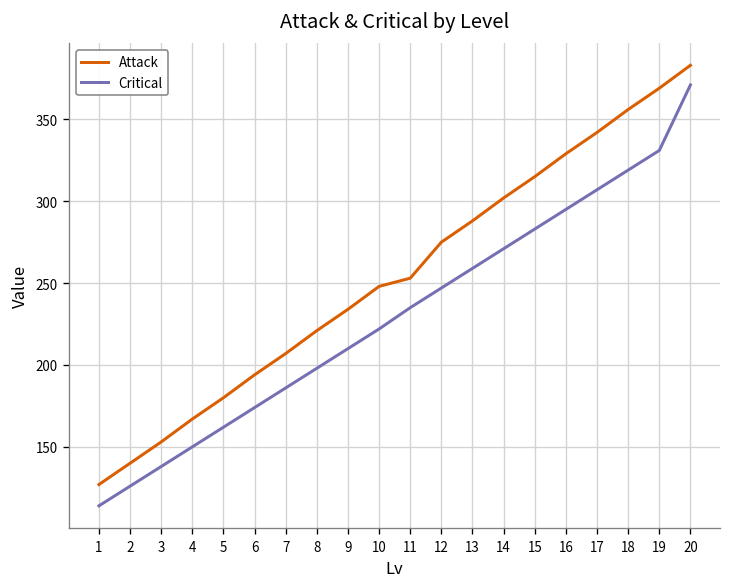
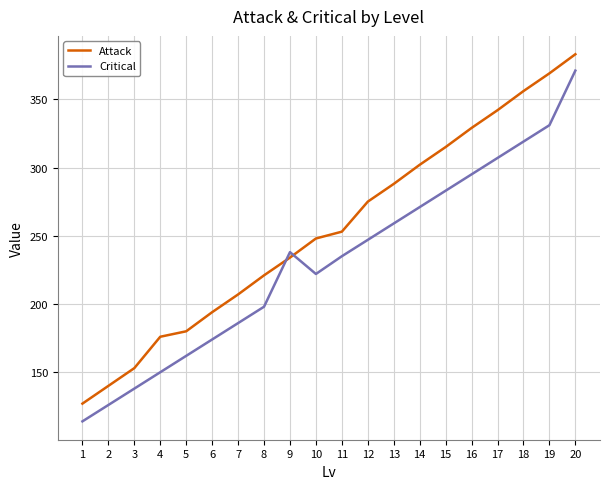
  {
    "Attack": {
      "1": 127,
      "2": 140,
      "3": 153,
-     "4": 167,
+     "4": 176,
      "5": 180,
      "6": 194,
      "7": 207,
      "8": 221,
      "9": 234,
      "10": 248,
      "11": 253,
      "12": 275,
      "13": 288,
      "14": 302,
      "15": 315,
      "16": 329,
      "17": 342,
      "18": 356,
      "19": 369,
      "20": 383
    },
    "Critical": {
      "1": 114,
      "2": 126,
      "3": 138,
      "4": 150,
      "5": 162,
      "6": 174,
      "7": 186,
      "8": 198,
-     "9": 210,
+     "9": 238,
      "10": 222,
      "11": 235,
      "12": 247,
      "13": 259,
      "14": 271,
      "15": 283,
      "16": 295,
      "17": 307,
      "18": 319,
      "19": 331,
      "20": 371
    }
  }
